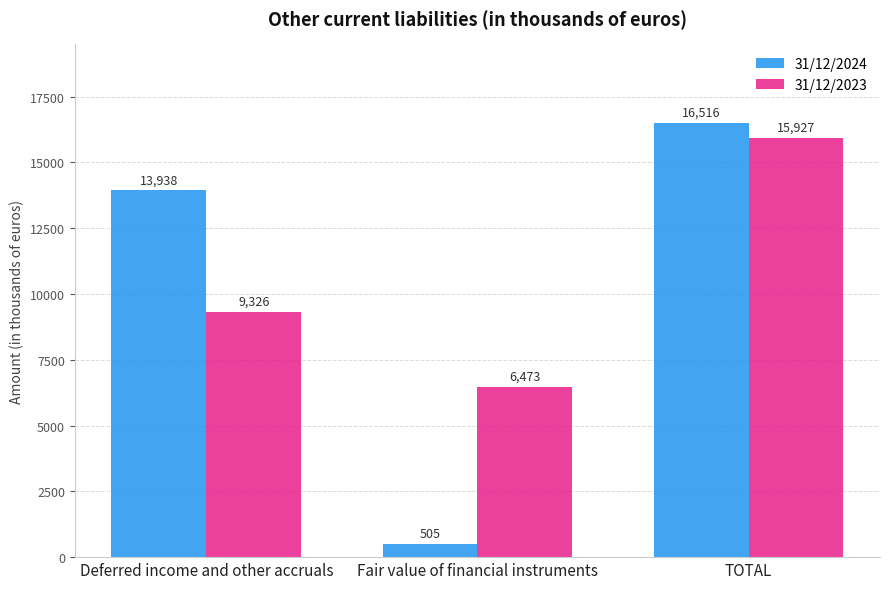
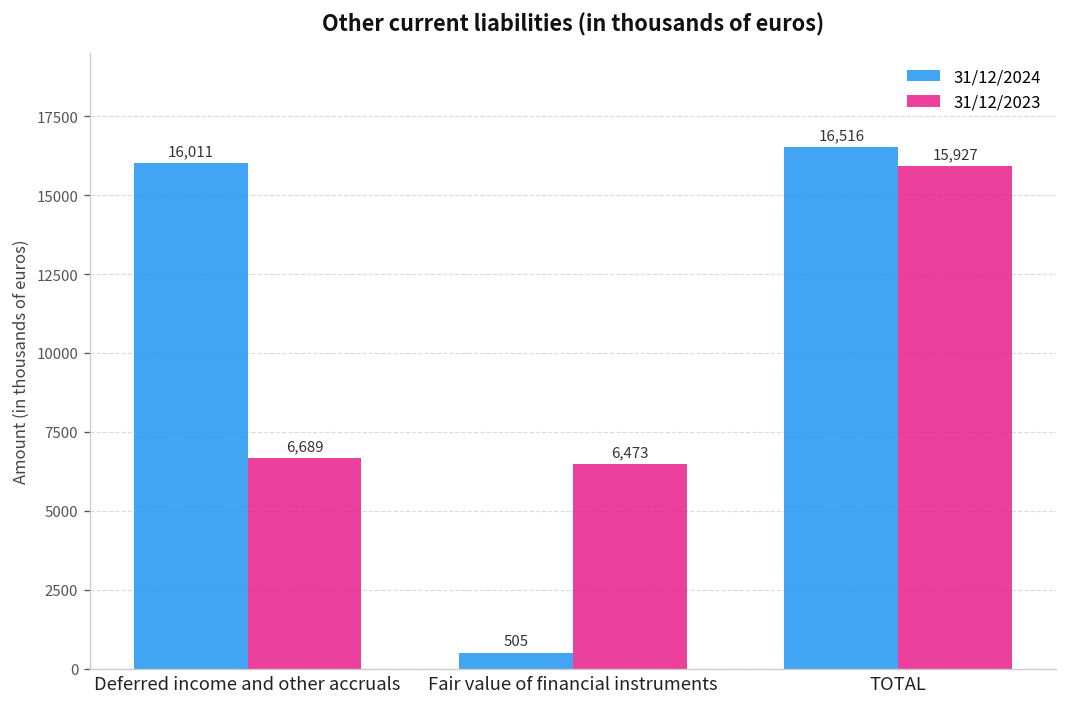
  {
    "31/12/2024": {
-     "Deferred income and other accruals": "13,938",
+     "Deferred income and other accruals": "16,011",
      "Fair value of financial instruments": "505",
      "TOTAL": "16,516"
    },
    "31/12/2023": {
-     "Deferred income and other accruals": "9,326",
+     "Deferred income and other accruals": "6,689",
      "Fair value of financial instruments": "6,473",
      "TOTAL": "15,927"
    }
  }
